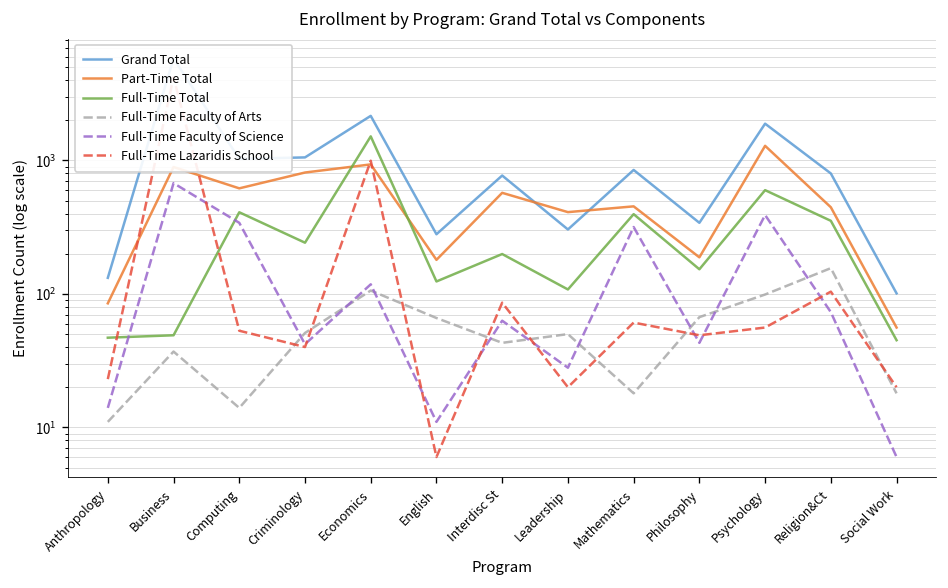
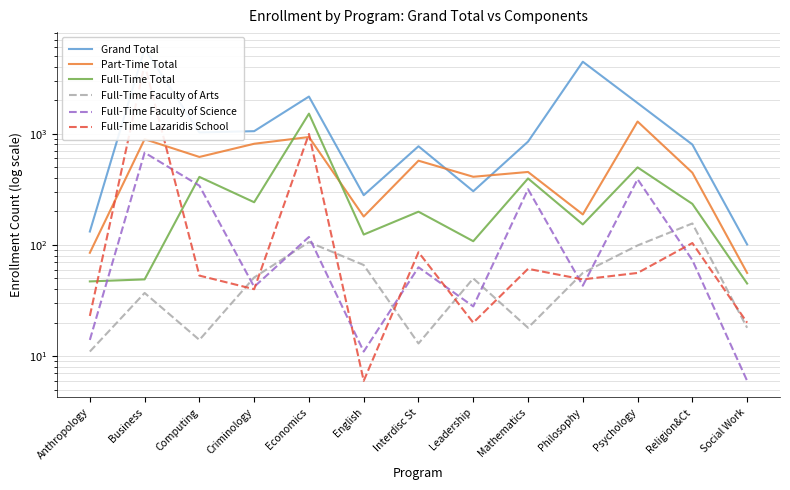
  {
    "Grand Total": {
      "Anthropology": 130,
      "Criminology": 1100,
      "Economics": 2200,
      "English": 280,
      "Interdisc St": 800,
      "Leadership": 300,
      "Mathematics": 800,
-     "Philosophy": 340,
+     "Philosophy": 4400,
      "Psychology": 1900,
      "Religion&Ct": 800,
      "Social Work": 100
    },
    "Full-Time Total": {
      "Anthropology": 47,
      "Business": 50,
      "Computing": 410,
      "Criminology": 240,
      "Economics": 1500,
      "English": 120,
      "Interdisc St": 200,
      "Leadership": 110,
      "Mathematics": 400,
      "Philosophy": 150,
-     "Psychology": 600,
-     "Religion&Ct": 350,
+     "Psychology": 500,
+     "Religion&Ct": 230,
      "Social Work": 45
    },
    "Full-Time Faculty of Arts": {
      "Anthropology": 11,
      "Business": 37,
      "Computing": 14,
      "Criminology": 50,
      "Economics": 110,
      "English": 70,
-     "Interdisc St": 43,
+     "Interdisc St": 13,
      "Leadership": 50,
      "Mathematics": 18,
-     "Philosophy": 70,
+     "Philosophy": 60,
      "Psychology": 100,
      "Religion&Ct": 160,
      "Social Work": 18
    },
    "Full-Time Faculty of Science": {
      "Anthropology": 14,
      "Business": 700,
      "Computing": 340,
      "Economics": 120,
      "English": 11,
      "Interdisc St": 60,
      "Leadership": 28,
      "Mathematics": 320,
      "Philosophy": 43,
      "Psychology": 390,
      "Religion&Ct": 70,
      "Social Work": 6
    }
  }
